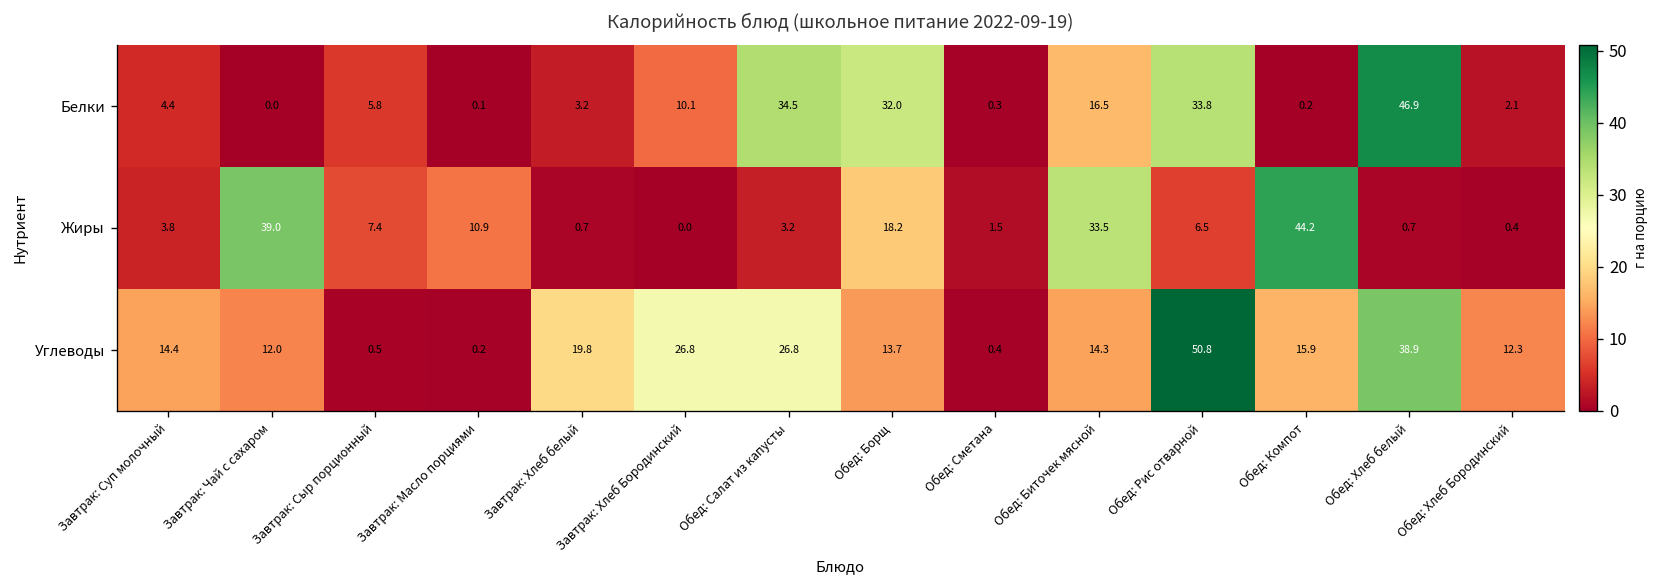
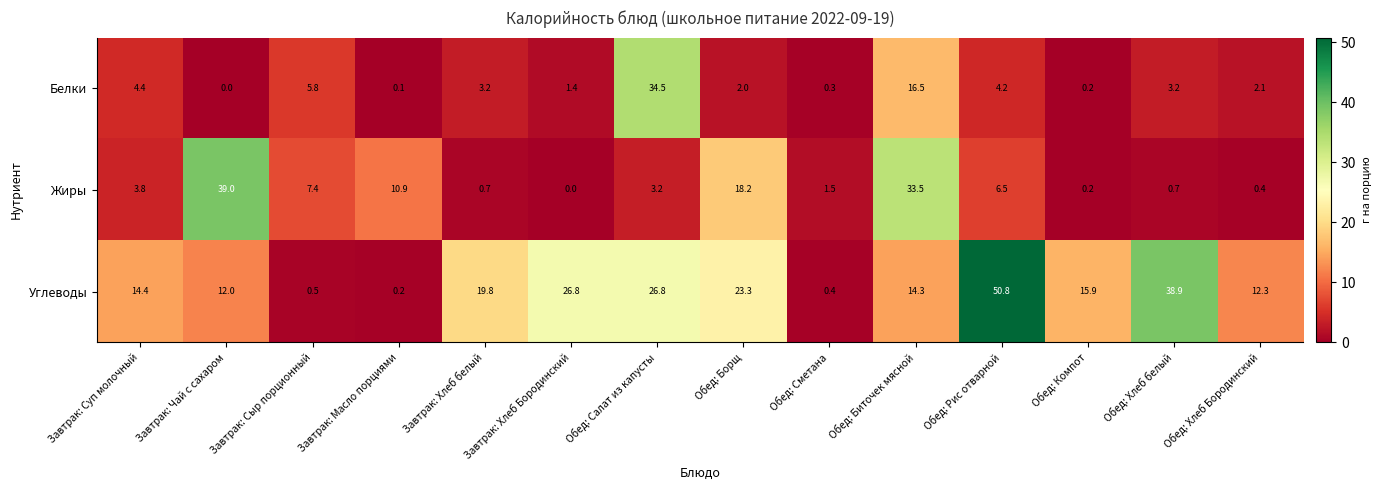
  {
    "Белки": {
      "Завтрак: Суп молочный": 4.4,
      "Завтрак: Чай с сахаром": 0.0,
      "Завтрак: Сыр порционный": 5.8,
      "Завтрак: Масло порциями": 0.1,
      "Завтрак: Хлеб белый": 3.2,
-     "Завтрак: Хлеб Бородинский": 10.1,
+     "Завтрак: Хлеб Бородинский": 1.4,
      "Обед: Салат из капусты": 34.5,
-     "Обед: Борщ": 32.0,
+     "Обед: Борщ": 2.0,
      "Обед: Сметана": 0.3,
      "Обед: Биточек мясной": 16.5,
-     "Обед: Рис отварной": 33.8,
+     "Обед: Рис отварной": 4.2,
      "Обед: Компот": 0.2,
-     "Обед: Хлеб белый": 46.9,
+     "Обед: Хлеб белый": 3.2,
      "Обед: Хлеб Бородинский": 2.1
    },
    "Жиры": {
      "Завтрак: Суп молочный": 3.8,
      "Завтрак: Чай с сахаром": 39.0,
      "Завтрак: Сыр порционный": 7.4,
      "Завтрак: Масло порциями": 10.9,
      "Завтрак: Хлеб белый": 0.7,
      "Завтрак: Хлеб Бородинский": 0.0,
      "Обед: Салат из капусты": 3.2,
      "Обед: Борщ": 18.2,
      "Обед: Сметана": 1.5,
      "Обед: Биточек мясной": 33.5,
      "Обед: Рис отварной": 6.5,
-     "Обед: Компот": 44.2,
+     "Обед: Компот": 0.2,
      "Обед: Хлеб белый": 0.7,
      "Обед: Хлеб Бородинский": 0.4
    },
    "Углеводы": {
      "Завтрак: Суп молочный": 14.4,
      "Завтрак: Чай с сахаром": 12.0,
      "Завтрак: Сыр порционный": 0.5,
      "Завтрак: Масло порциями": 0.2,
      "Завтрак: Хлеб белый": 19.8,
      "Завтрак: Хлеб Бородинский": 26.8,
      "Обед: Салат из капусты": 26.8,
-     "Обед: Борщ": 13.7,
+     "Обед: Борщ": 23.3,
      "Обед: Сметана": 0.4,
      "Обед: Биточек мясной": 14.3,
      "Обед: Рис отварной": 50.8,
      "Обед: Компот": 15.9,
      "Обед: Хлеб белый": 38.9,
      "Обед: Хлеб Бородинский": 12.3
    }
  }
